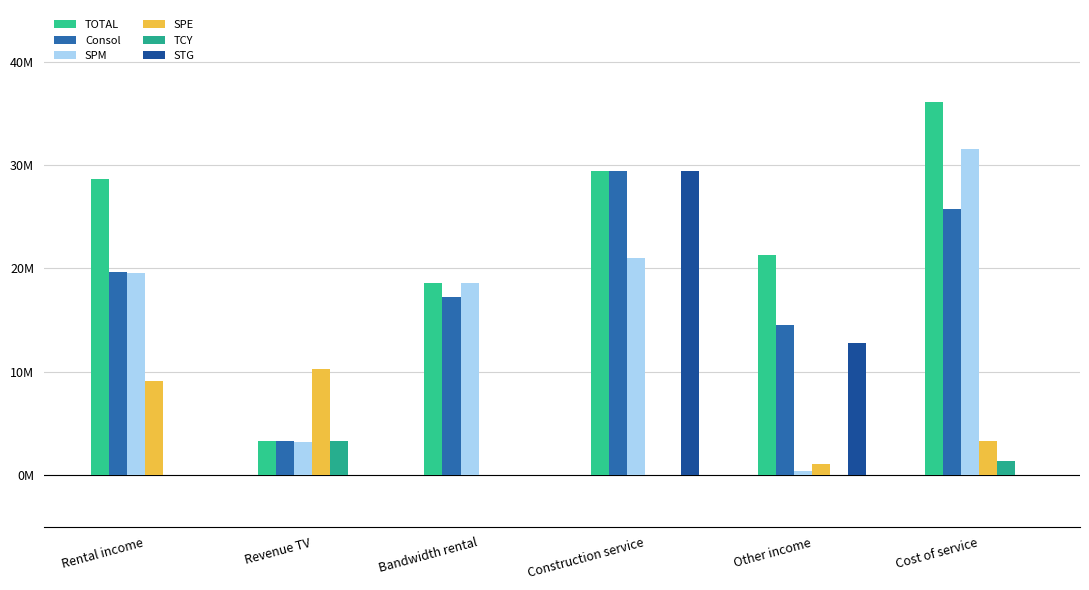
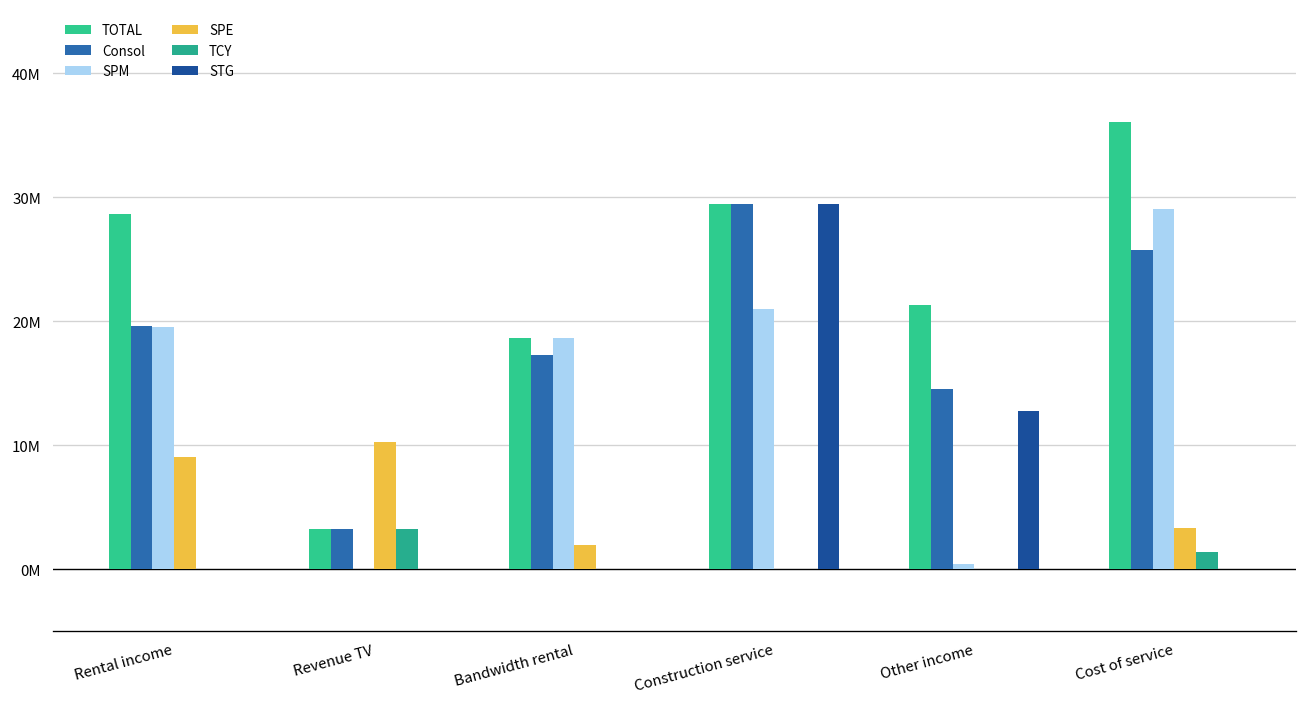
  {
    "SPM": {
      "Rental income": 19500000,
-     "Revenue TV": 3200000,
+     "Revenue TV": 0,
      "Bandwidth rental": 18600000,
      "Construction service": 21000000,
      "Other income": 400000,
-     "Cost of service": 31600000
+     "Cost of service": 29000000
    },
    "SPE": {
      "Rental income": 9100000,
      "Revenue TV": 10300000,
-     "Bandwidth rental": 0,
+     "Bandwidth rental": 1900000,
      "Construction service": 0,
-     "Other income": 1100000,
+     "Other income": 0,
      "Cost of service": 3300000
    }
  }
